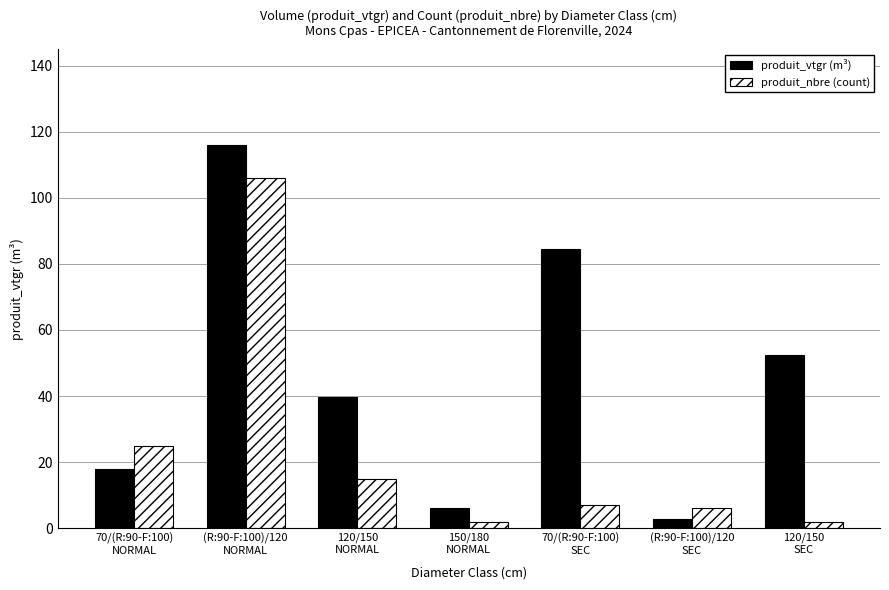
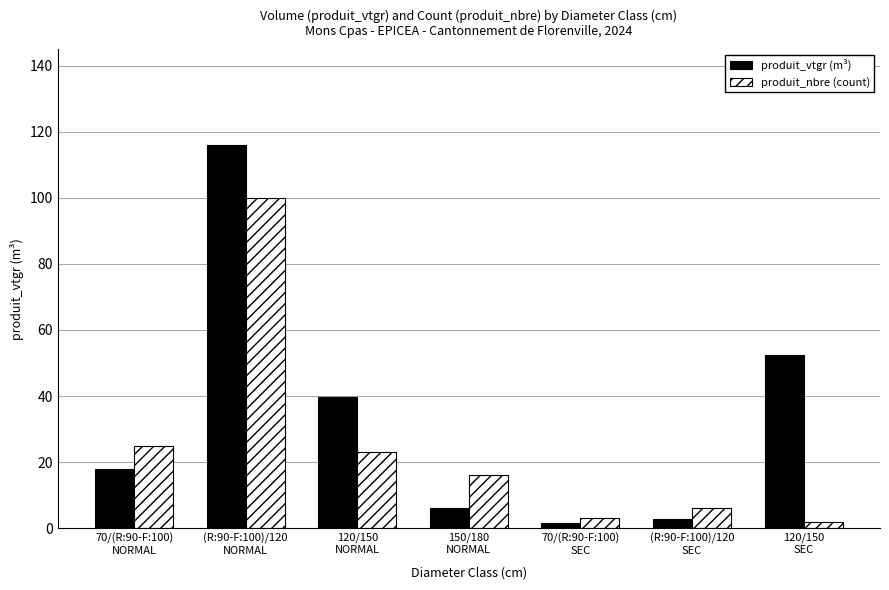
  {
    "produit_vtgr (m³)": {
      "70/(R:90-F:100) NORMAL": 18,
      "(R:90-F:100)/120 NORMAL": 116,
      "120/150 NORMAL": 40,
      "150/180 NORMAL": 6,
-     "70/(R:90-F:100) SEC": 84,
+     "70/(R:90-F:100) SEC": 1,
      "(R:90-F:100)/120 SEC": 3,
      "120/150 SEC": 52
    },
    "produit_nbre (count)": {
      "70/(R:90-F:100) NORMAL": 25,
-     "(R:90-F:100)/120 NORMAL": 106,
-     "120/150 NORMAL": 15,
-     "150/180 NORMAL": 2,
-     "70/(R:90-F:100) SEC": 7,
+     "(R:90-F:100)/120 NORMAL": 100,
+     "120/150 NORMAL": 23,
+     "150/180 NORMAL": 16,
+     "70/(R:90-F:100) SEC": 3,
      "(R:90-F:100)/120 SEC": 6,
      "120/150 SEC": 2
    }
  }
